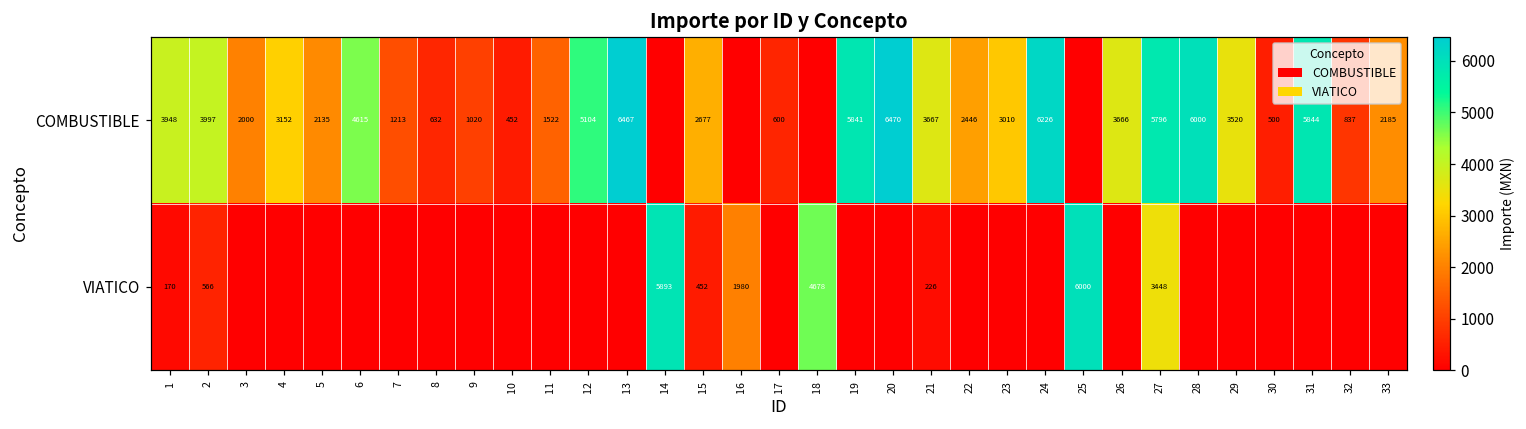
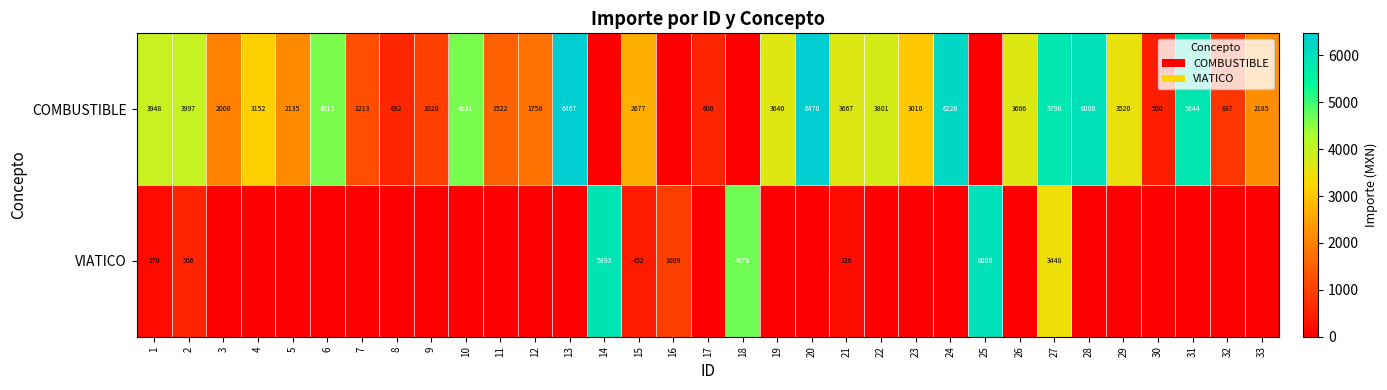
  {
    "COMBUSTIBLE": {
      "1": 3948,
      "2": 3997,
      "3": 2000,
      "4": 3152,
      "5": 2135,
      "6": 4615,
      "7": 1213,
      "8": 632,
      "9": 1020,
-     "10": 452,
+     "10": 4631,
      "11": 1522,
-     "12": 5104,
+     "12": 1750,
      "13": 6467,
      "15": 2677,
      "17": 600,
-     "19": 5841,
+     "19": 3640,
      "20": 6470,
      "21": 3667,
-     "22": 2446,
+     "22": 3801,
      "23": 3010,
      "24": 6226,
      "26": 3666,
      "27": 5796,
      "28": 6000,
      "29": 3520,
      "30": 500,
      "31": 5844,
      "32": 837,
      "33": 2185
    },
    "VIATICO": {
      "1": 170,
      "2": 566,
      "14": 5893,
      "15": 452,
-     "16": 1980,
+     "16": 1009,
      "18": 4678,
      "21": 226,
      "25": 6000,
      "27": 3448
    }
  }
